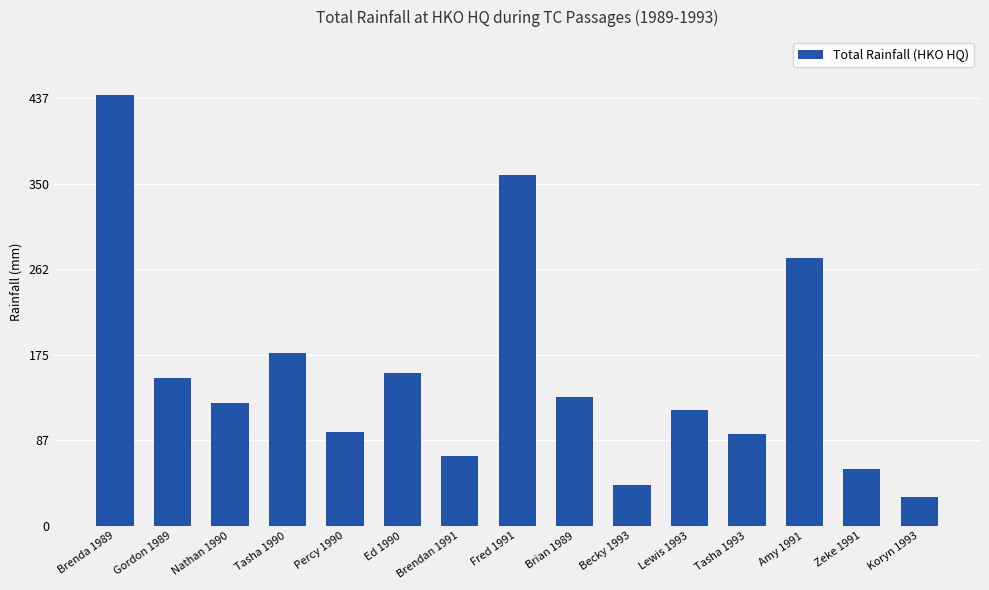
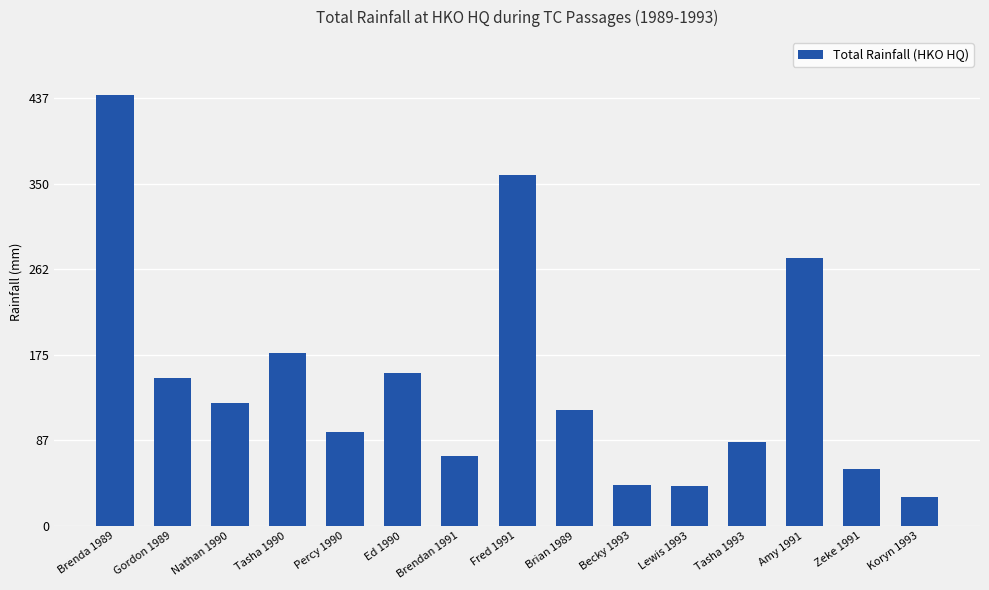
  {
    "Brenda 1989": 440,
    "Gordon 1989": 150,
    "Nathan 1990": 130,
    "Tasha 1990": 180,
    "Percy 1990": 100,
    "Ed 1990": 160,
    "Brendan 1991": 70,
    "Fred 1991": 360,
-   "Brian 1989": 130,
+   "Brian 1989": 120,
    "Becky 1993": 40,
-   "Lewis 1993": 120,
-   "Tasha 1993": 94,
+   "Lewis 1993": 40,
+   "Tasha 1993": 86,
    "Amy 1991": 270,
    "Zeke 1991": 60,
    "Koryn 1993": 30
  }
